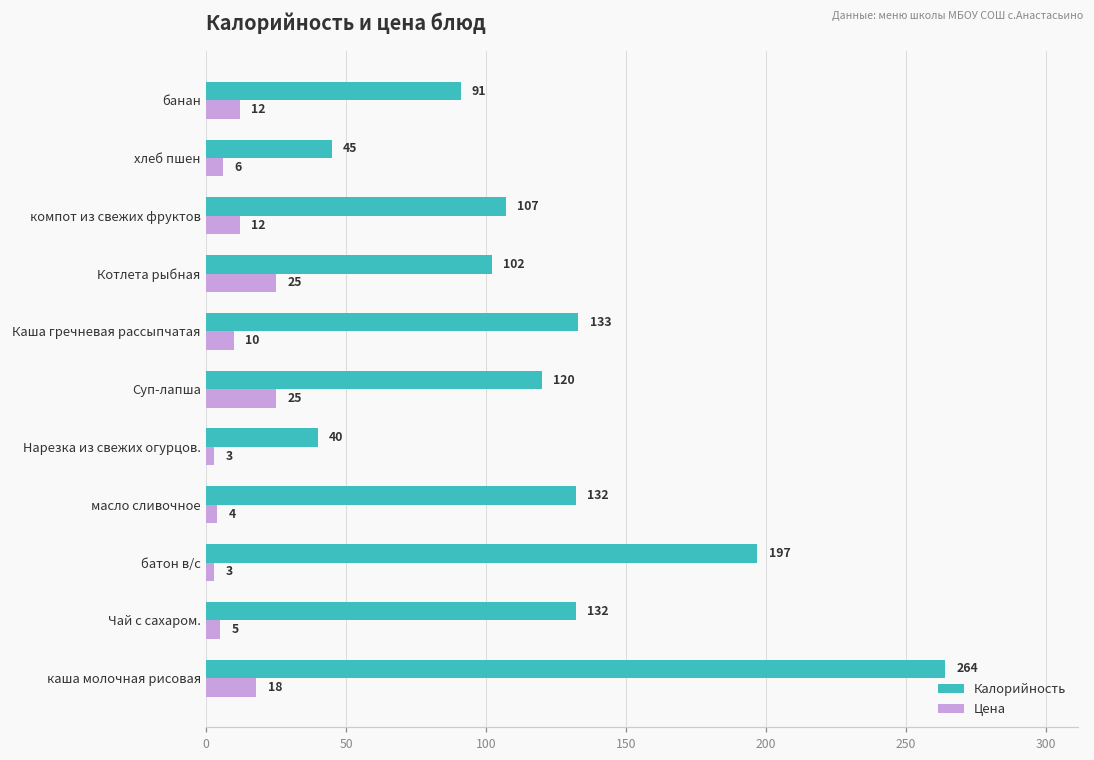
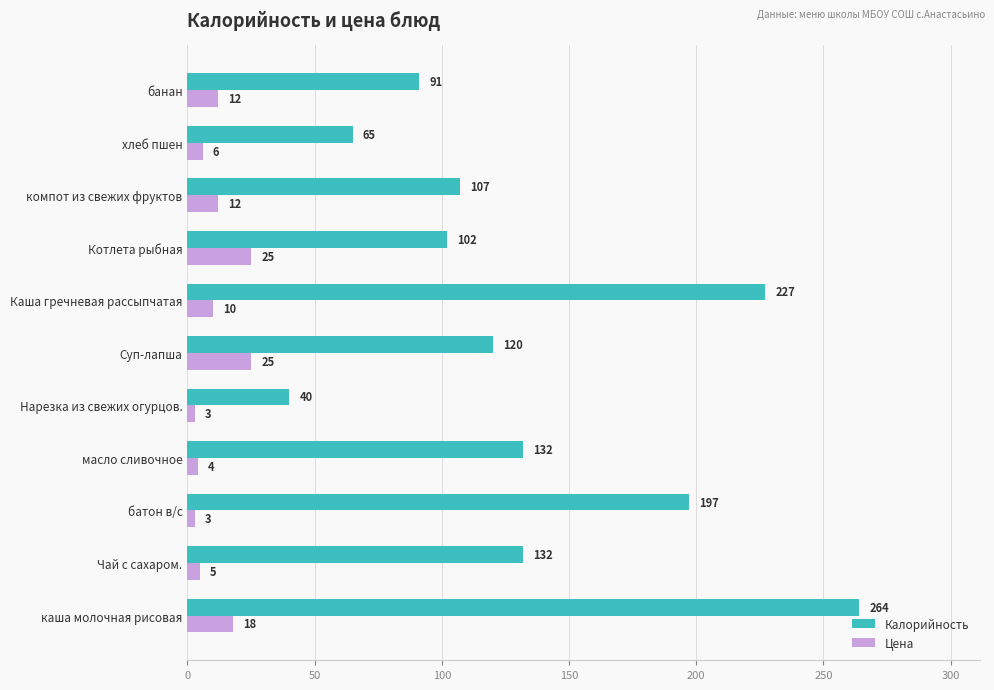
  {
    "Калорийность": {
      "банан": 91,
-     "хлеб пшен": 45,
+     "хлеб пшен": 65,
      "компот из свежих фруктов": 107,
      "Котлета рыбная": 102,
-     "Каша гречневая рассыпчатая": 133,
+     "Каша гречневая рассыпчатая": 227,
      "Суп-лапша": 120,
      "Нарезка из свежих огурцов.": 40,
      "масло сливочное": 132,
      "батон в/с": 197,
      "Чай с сахаром.": 132,
      "каша молочная рисовая": 264
    },
    "Цена": {
      "банан": 12,
      "хлеб пшен": 6,
      "компот из свежих фруктов": 12,
      "Котлета рыбная": 25,
      "Каша гречневая рассыпчатая": 10,
      "Суп-лапша": 25,
      "Нарезка из свежих огурцов.": 3,
      "масло сливочное": 4,
      "батон в/с": 3,
      "Чай с сахаром.": 5,
      "каша молочная рисовая": 18
    }
  }
